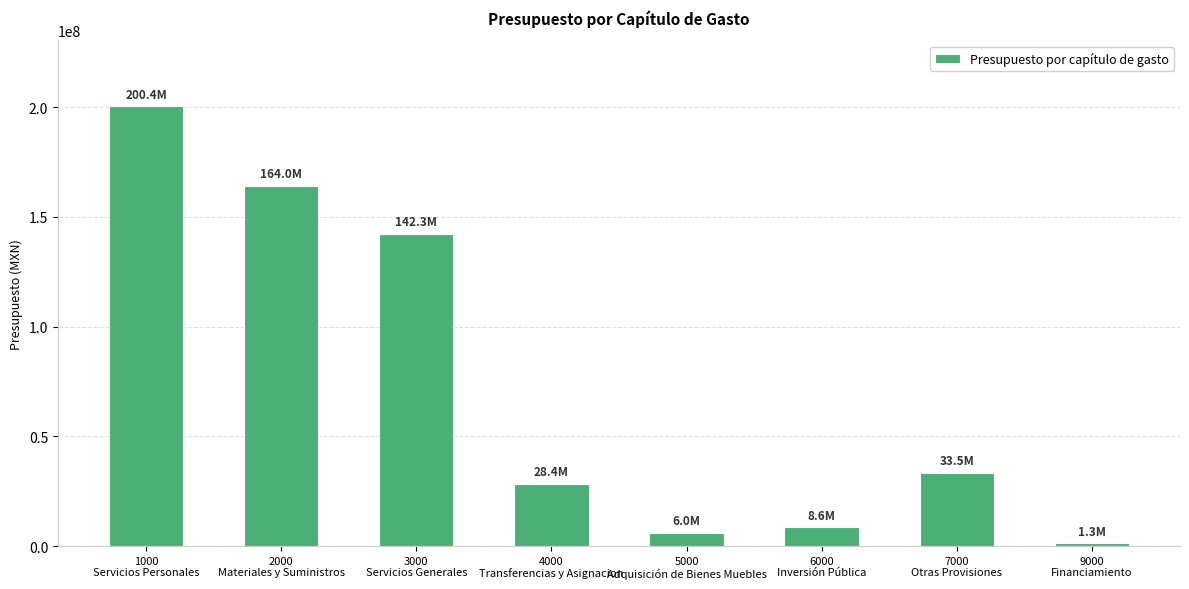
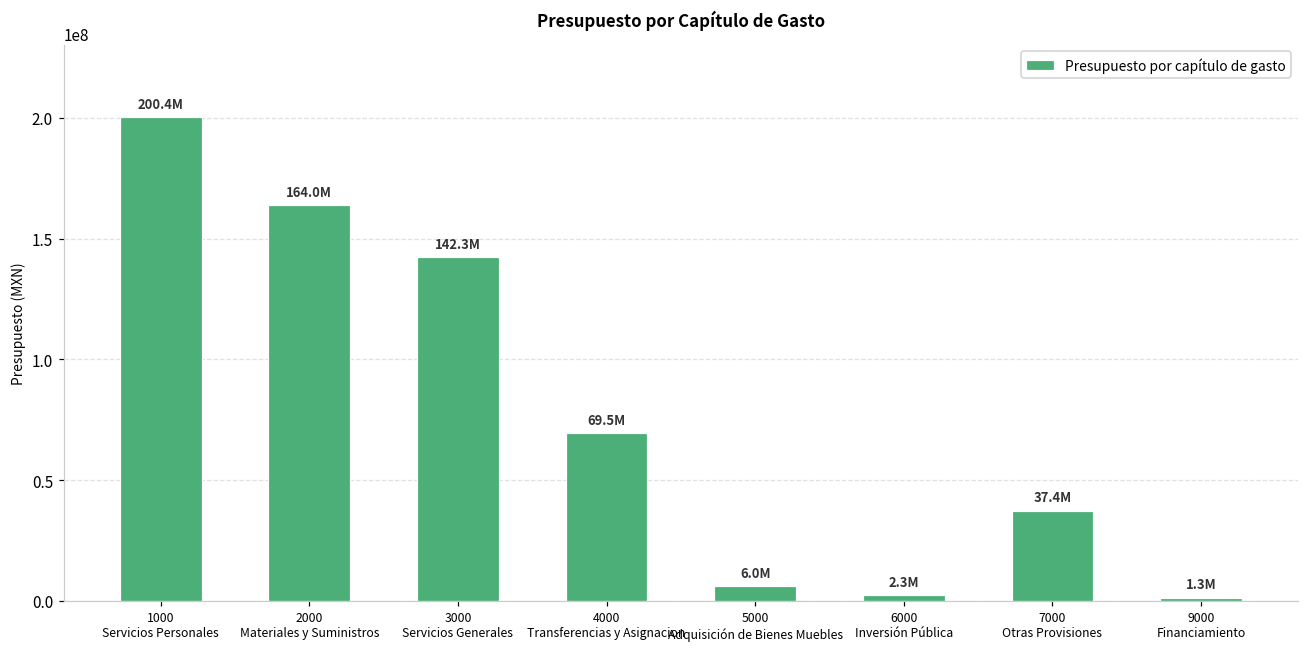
  {
    "1000 Servicios Personales": "200.4M",
    "2000 Materiales y Suministros": "164.0M",
    "3000 Servicios Generales": "142.3M",
-   "4000 Transferencias y Asignacion": "28.4M",
+   "4000 Transferencias y Asignacion": "69.5M",
    "5000 Adquisición de Bienes Muebles": "6.0M",
-   "6000 Inversión Pública": "8.6M",
-   "7000 Otras Provisiones": "33.5M",
+   "6000 Inversión Pública": "2.3M",
+   "7000 Otras Provisiones": "37.4M",
    "9000 Financiamiento": "1.3M"
  }
